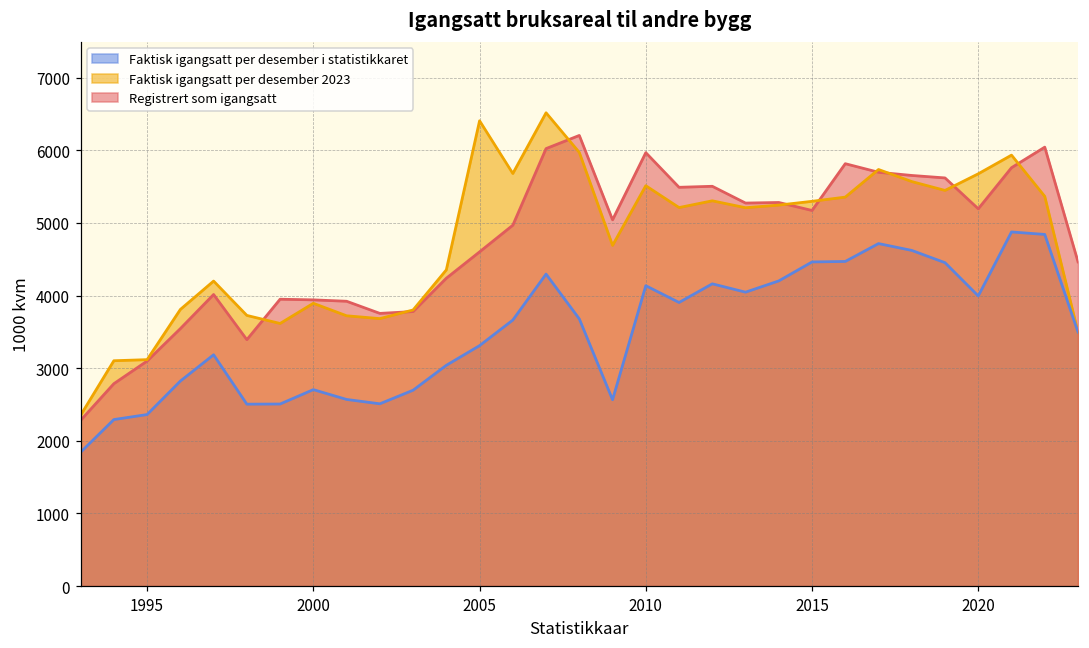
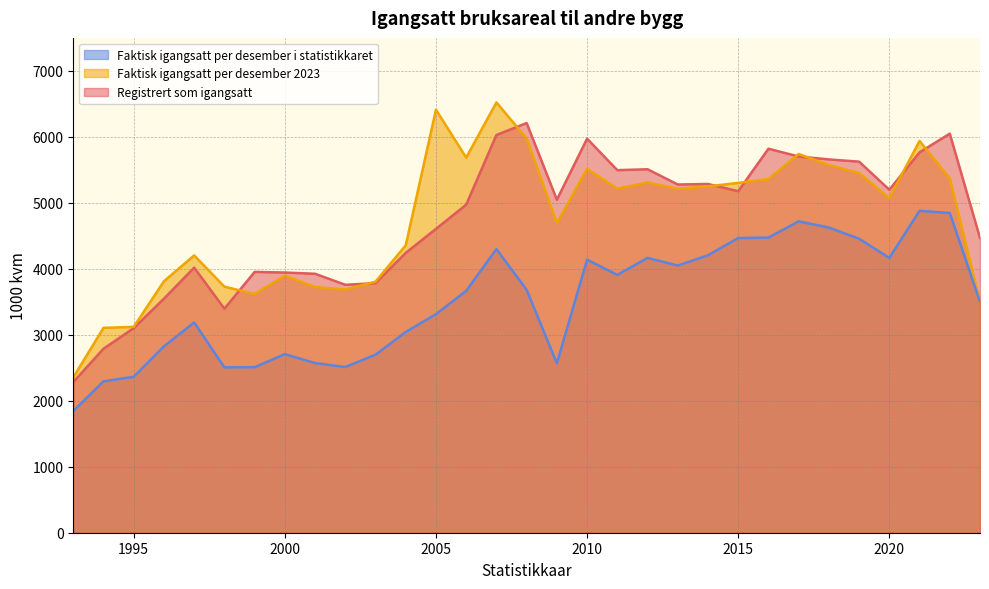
  {
    "Faktisk igangsatt per desember i statistikkaret": {
      "1995": 2400,
      "2000": 2700,
      "2005": 3300,
      "2010": 4100,
      "2015": 4500,
-     "2020": 4000
+     "2020": 4200
    },
    "Faktisk igangsatt per desember 2023": {
      "2000": 3900,
      "2005": 6400,
      "2010": 5500,
      "2015": 5300,
-     "2020": 5700
+     "2020": 5100
    },
    "Registrert som igangsatt": {
      "2000": 3900,
      "2005": 4600,
      "2010": 6000,
      "2015": 5200,
      "2020": 5200
    }
  }
